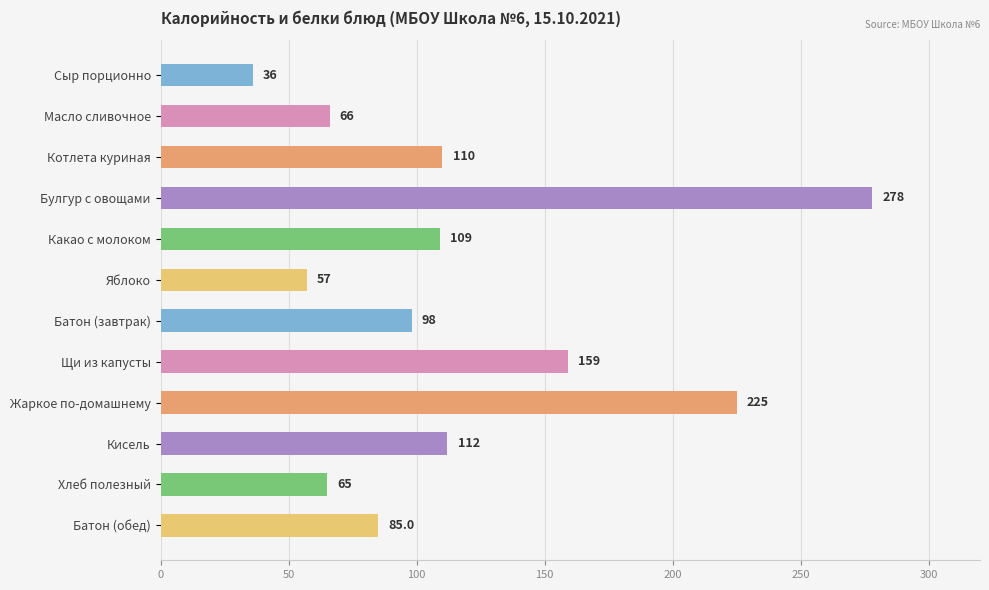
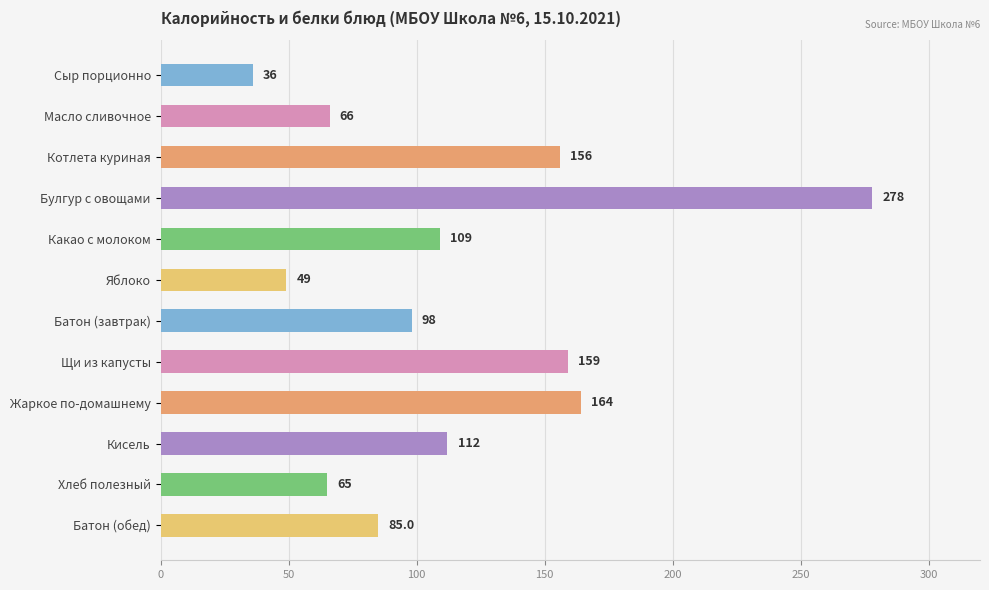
  {
    "Сыр порционно": 36,
    "Масло сливочное": 66,
-   "Котлета куриная": 110,
+   "Котлета куриная": 156,
    "Булгур с овощами": 278,
    "Какао с молоком": 109,
-   "Яблоко": 57,
+   "Яблоко": 49,
    "Батон (завтрак)": 98,
    "Щи из капусты": 159,
-   "Жаркое по-домашнему": 225,
+   "Жаркое по-домашнему": 164,
    "Кисель": 112,
    "Хлеб полезный": 65,
    "Батон (обед)": 85.0
  }
